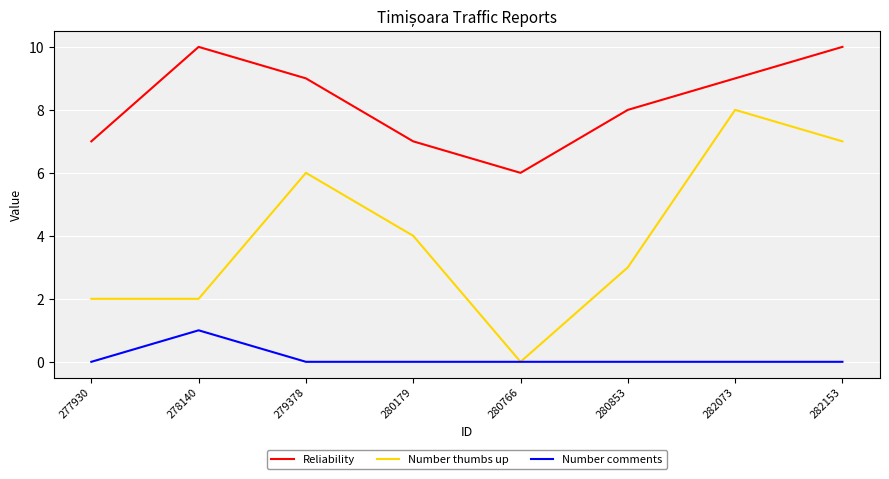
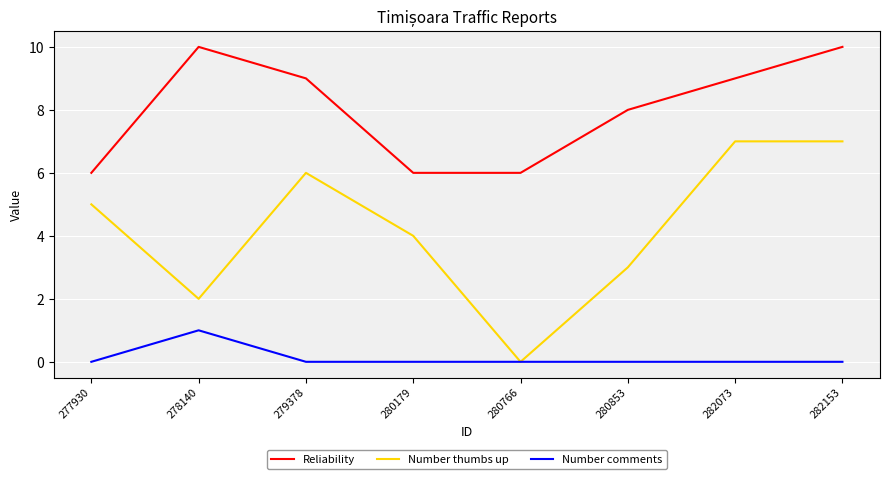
  {
    "Reliability": {
-     "277930": 7,
+     "277930": 6,
      "278140": 10,
      "279378": 9,
-     "280179": 7,
+     "280179": 6,
      "280766": 6,
      "280853": 8,
      "282073": 9,
      "282153": 10
    },
    "Number thumbs up": {
-     "277930": 2,
+     "277930": 5,
      "278140": 2,
      "279378": 6,
      "280179": 4,
      "280853": 3,
-     "282073": 8,
+     "282073": 7,
      "282153": 7
    },
    "Number comments": {
      "277930": 0,
      "278140": 1,
      "279378": 0,
      "280179": 0,
      "280853": 0,
      "282073": 0,
      "282153": 0
    }
  }
